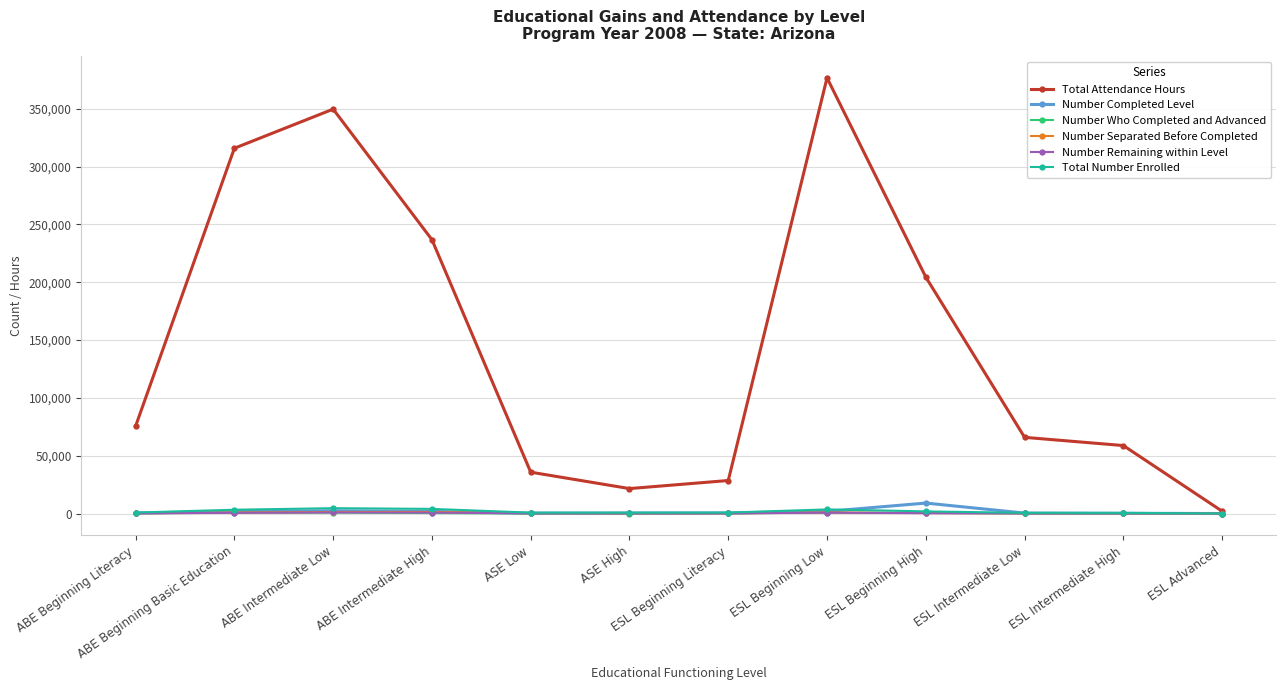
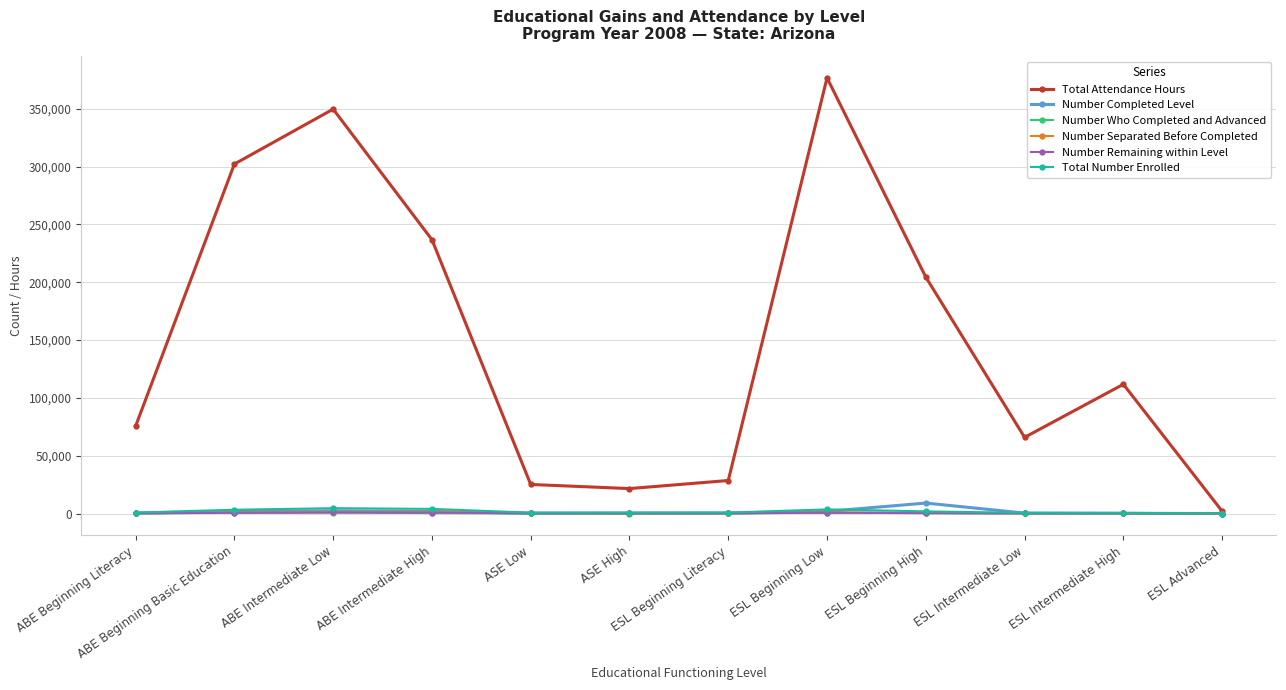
  {
    "Total Attendance Hours": {
      "ABE Beginning Literacy": "76,000",
-     "ABE Beginning Basic Education": "316,000",
+     "ABE Beginning Basic Education": "302,000",
      "ABE Intermediate Low": "350,000",
      "ABE Intermediate High": "237,000",
-     "ASE Low": "36,000",
+     "ASE Low": "25,000",
      "ASE High": "22,000",
      "ESL Beginning Literacy": "29,000",
      "ESL Beginning Low": "377,000",
      "ESL Beginning High": "204,000",
      "ESL Intermediate Low": "66,000",
-     "ESL Intermediate High": "59,000"
+     "ESL Intermediate High": "112,000"
    },
    "Number Completed Level": {
      "ESL Beginning High": "9,000"
    }
  }
